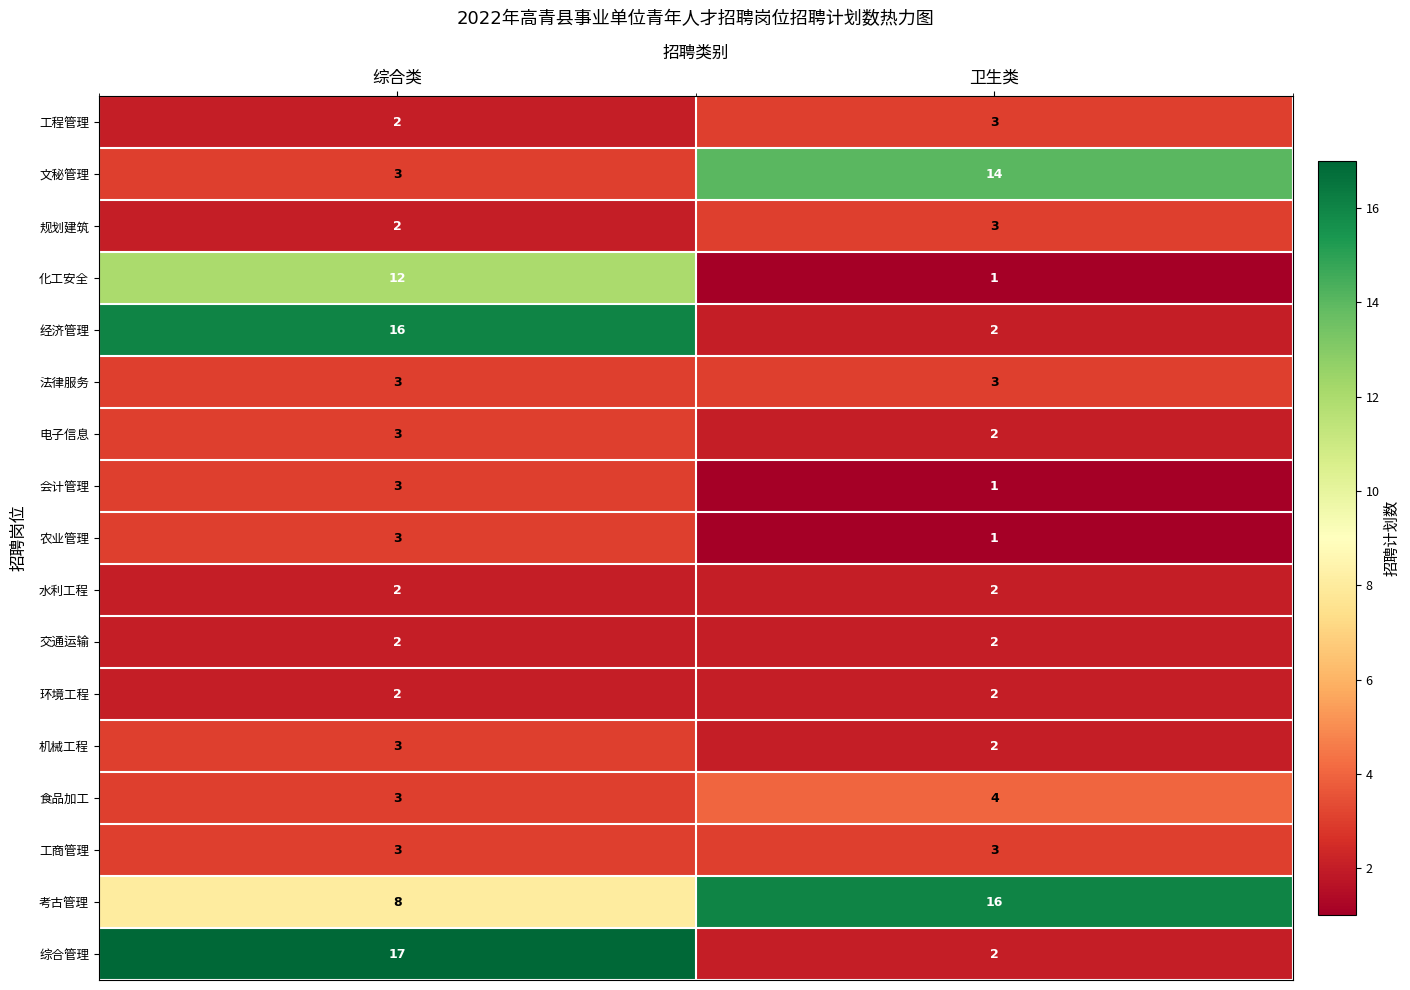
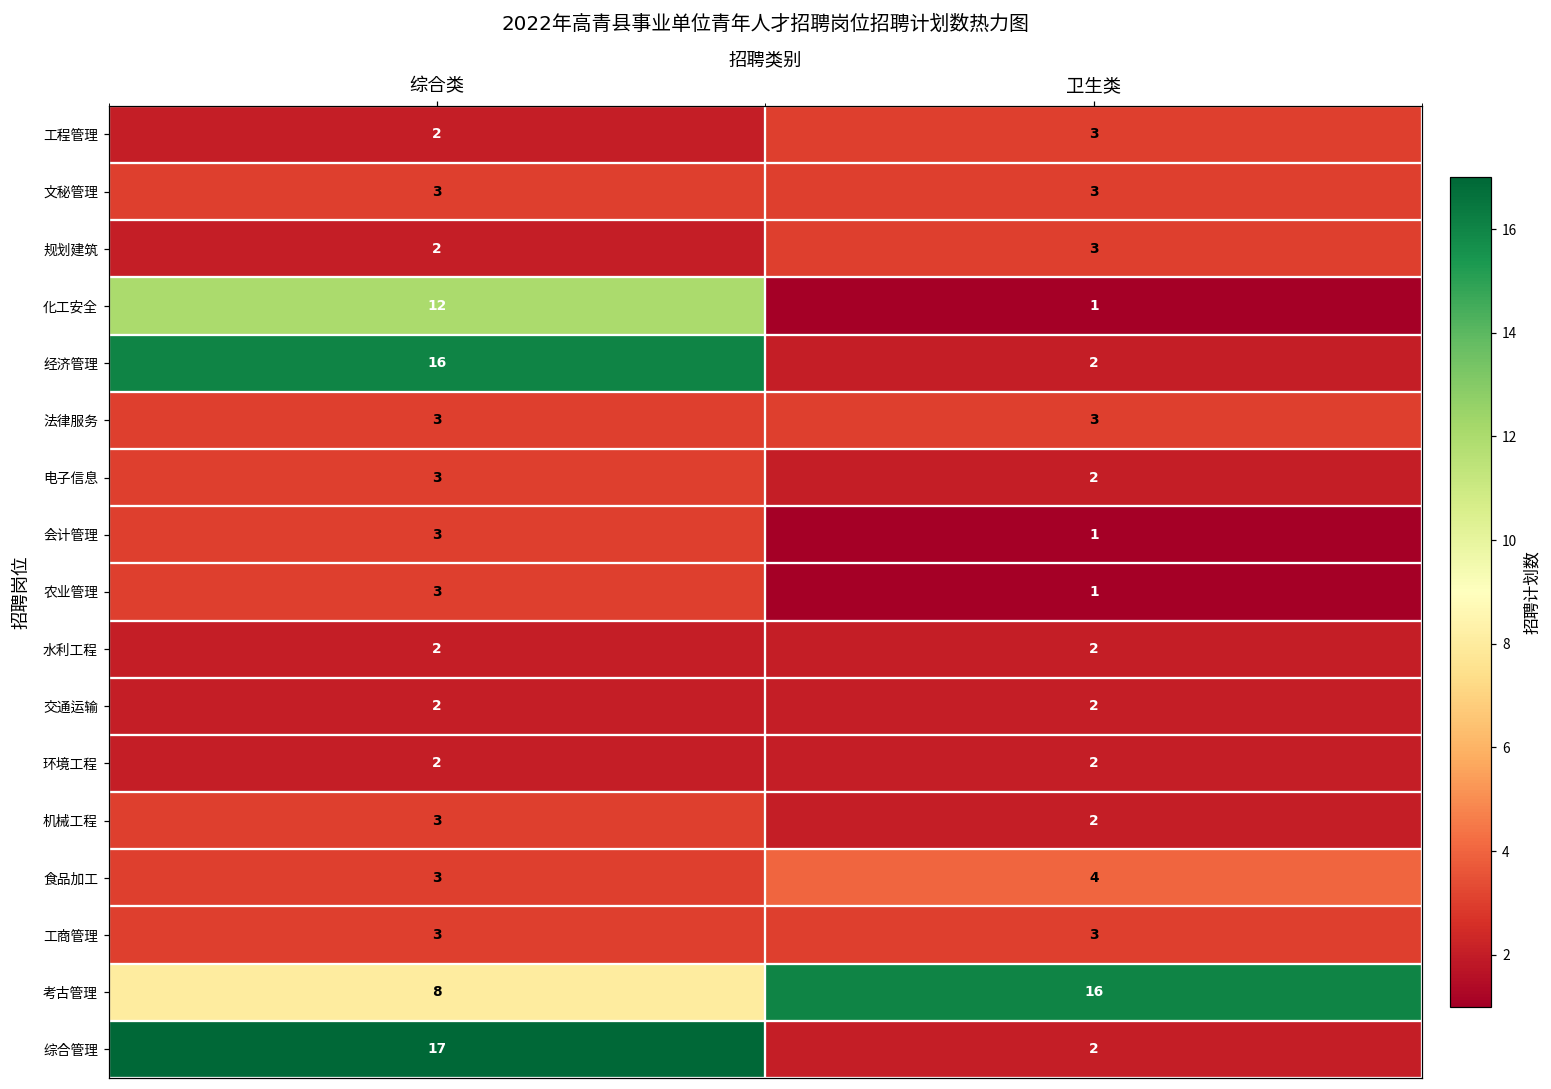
  {
    "工程管理": {
      "综合类": 2,
      "卫生类": 3
    },
    "文秘管理": {
      "综合类": 3,
-     "卫生类": 14
+     "卫生类": 3
    },
    "规划建筑": {
      "综合类": 2,
      "卫生类": 3
    },
    "化工安全": {
      "综合类": 12,
      "卫生类": 1
    },
    "经济管理": {
      "综合类": 16,
      "卫生类": 2
    },
    "法律服务": {
      "综合类": 3,
      "卫生类": 3
    },
    "电子信息": {
      "综合类": 3,
      "卫生类": 2
    },
    "会计管理": {
      "综合类": 3,
      "卫生类": 1
    },
    "农业管理": {
      "综合类": 3,
      "卫生类": 1
    },
    "水利工程": {
      "综合类": 2,
      "卫生类": 2
    },
    "交通运输": {
      "综合类": 2,
      "卫生类": 2
    },
    "环境工程": {
      "综合类": 2,
      "卫生类": 2
    },
    "机械工程": {
      "综合类": 3,
      "卫生类": 2
    },
    "食品加工": {
      "综合类": 3,
      "卫生类": 4
    },
    "工商管理": {
      "综合类": 3,
      "卫生类": 3
    },
    "考古管理": {
      "综合类": 8,
      "卫生类": 16
    },
    "综合管理": {
      "综合类": 17,
      "卫生类": 2
    }
  }
